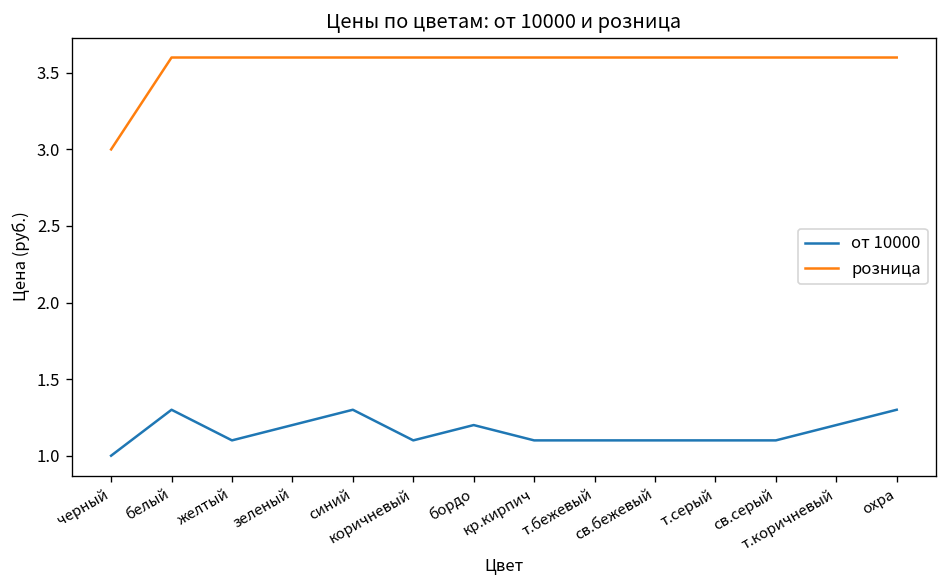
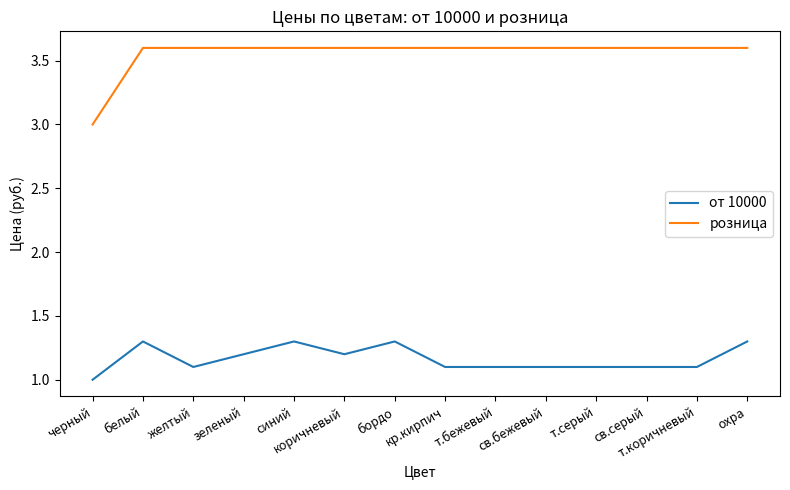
  {
    "от 10000": {
      "черный": 1.0,
      "белый": 1.3,
      "желтый": 1.1,
      "зеленый": 1.2,
      "синий": 1.3,
-     "коричневый": 1.1,
-     "бордо": 1.2,
+     "коричневый": 1.2,
+     "бордо": 1.3,
      "кр.кирпич": 1.1,
      "т.бежевый": 1.1,
      "св.бежевый": 1.1,
      "т.серый": 1.1,
      "св.серый": 1.1,
-     "т.коричневый": 1.2,
+     "т.коричневый": 1.1,
      "охра": 1.3
    },
    "розница": {
      "черный": 3.0,
      "белый": 3.6,
      "желтый": 3.6,
      "зеленый": 3.6,
      "синий": 3.6,
      "коричневый": 3.6,
      "бордо": 3.6,
      "кр.кирпич": 3.6,
      "т.бежевый": 3.6,
      "св.бежевый": 3.6,
      "т.серый": 3.6,
      "св.серый": 3.6,
      "т.коричневый": 3.6,
      "охра": 3.6
    }
  }
